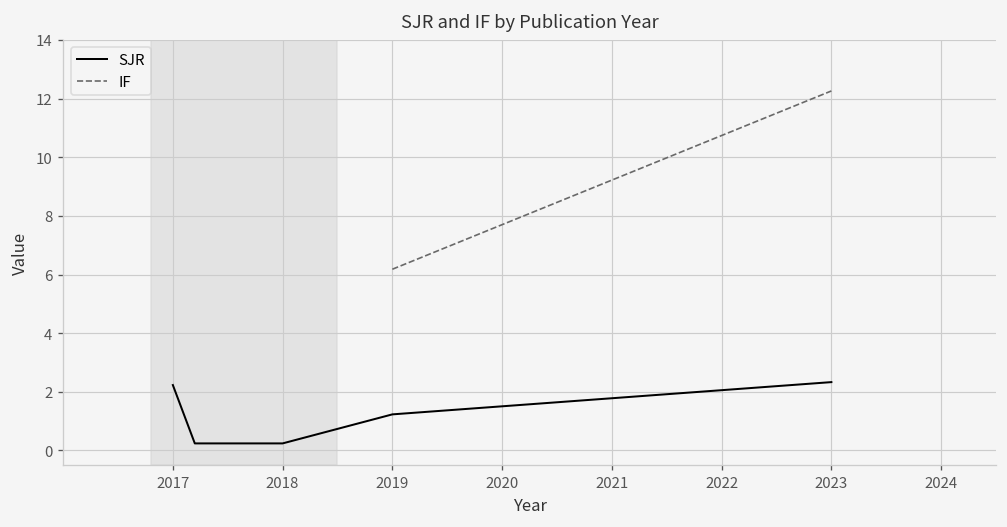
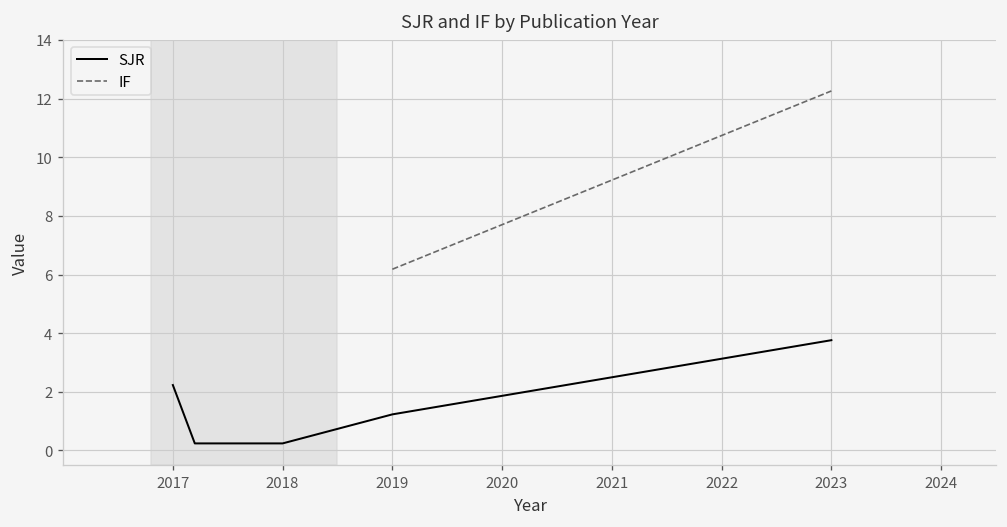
  {
    "SJR": {
      "2017": 2.2,
      "2018": 0.2,
      "2019": 1.2,
-     "2023": 2.3
+     "2023": 3.8
    },
    "IF": {
      "2017": 7.2,
      "2019": 6.2,
      "2023": 12.3
    }
  }
